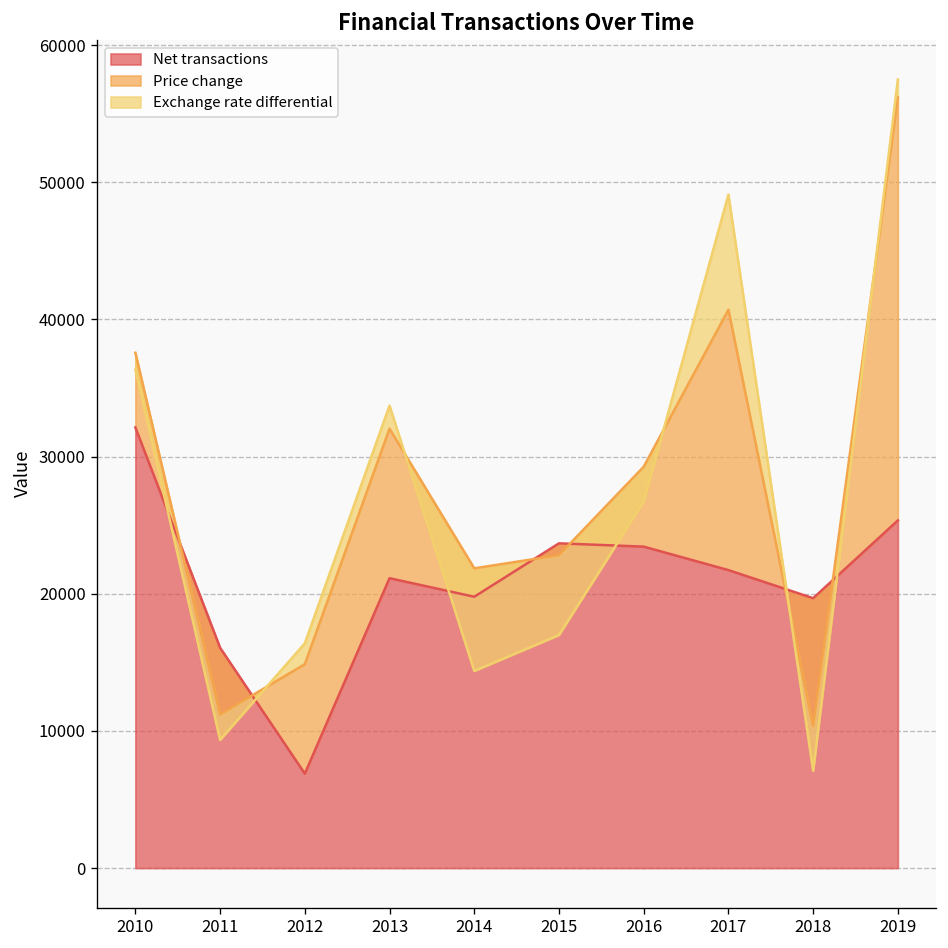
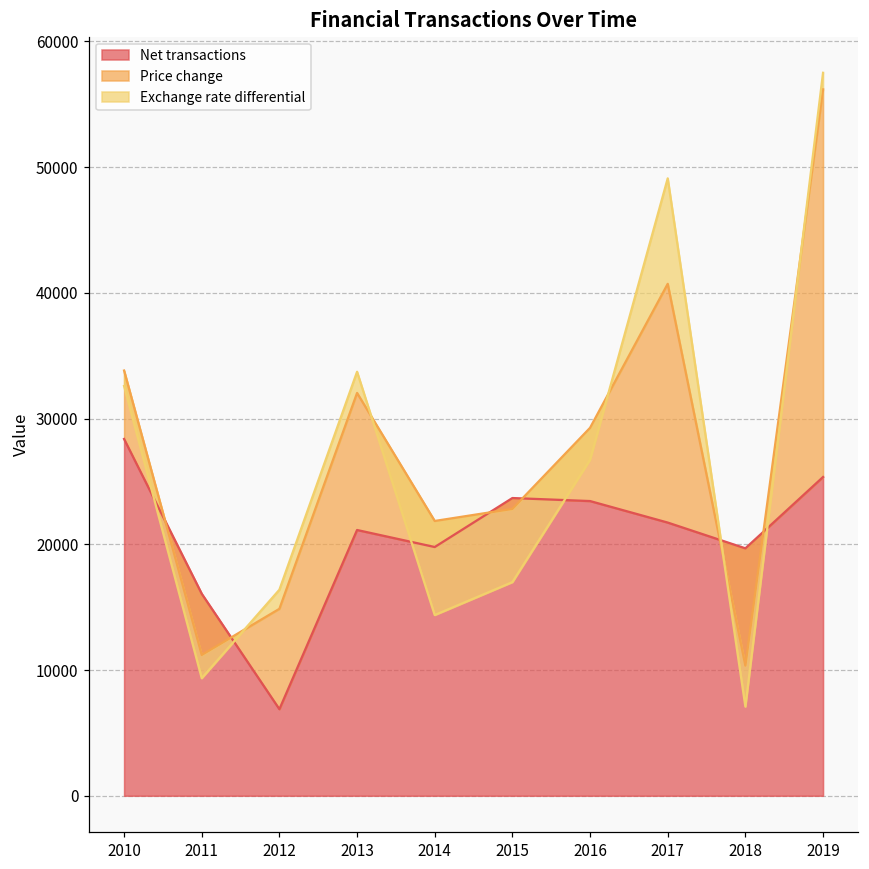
  {
    "Net transactions": {
-     "2010": 32100,
+     "2010": 28400,
      "2012": 6900,
      "2013": 21100,
      "2014": 19800,
      "2016": 23400,
      "2017": 21700,
      "2019": 25400
    }
  }
